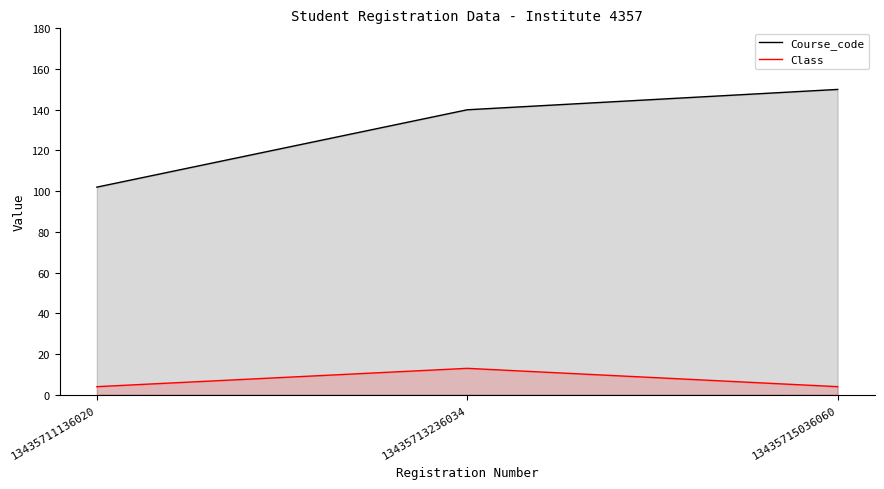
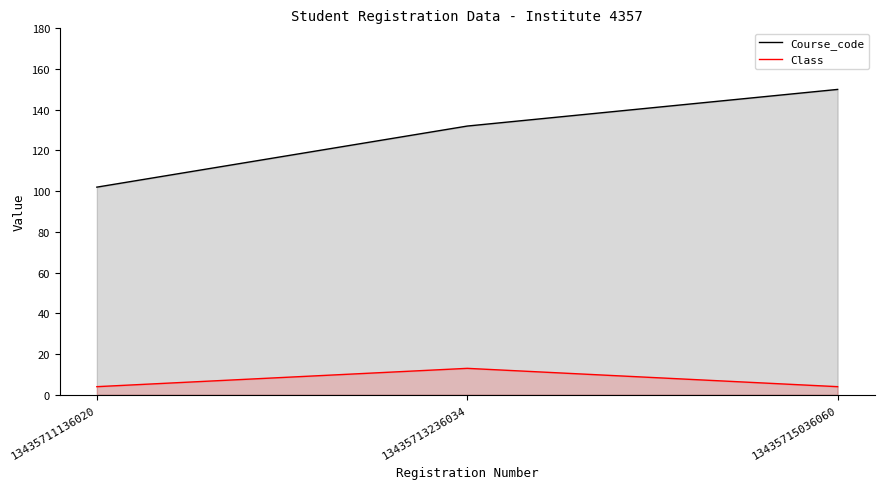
  {
    "Course_code": {
      "13435711136020": 102,
-     "13435713236034": 140,
+     "13435713236034": 132,
      "13435715036060": 150
    },
    "Class": {
      "13435711136020": 4,
      "13435713236034": 13,
      "13435715036060": 4
    }
  }
